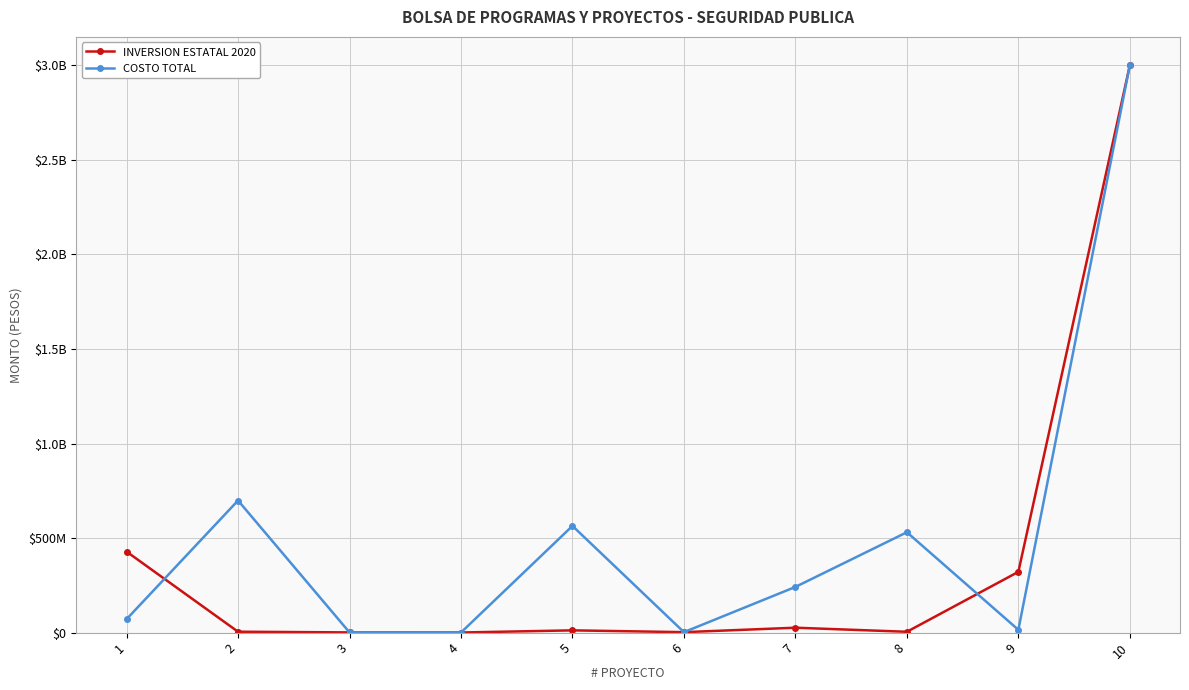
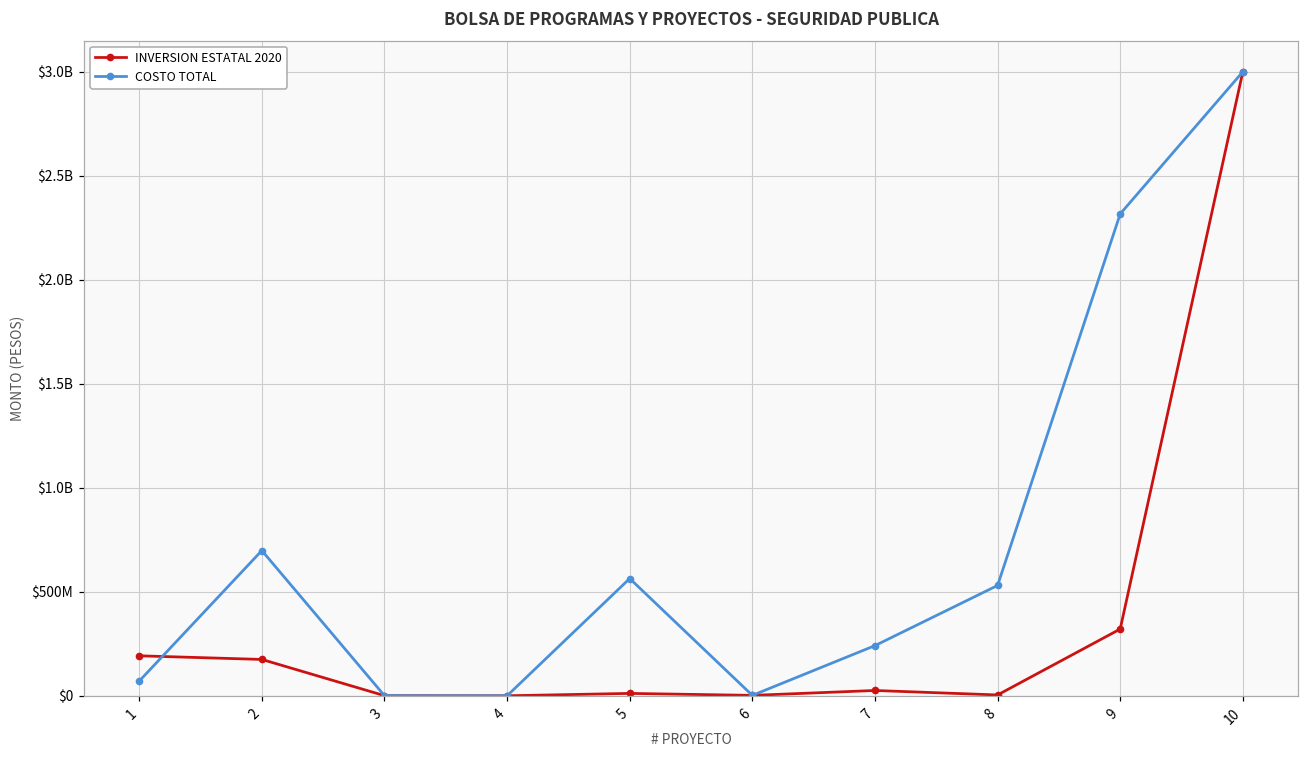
  {
    "INVERSION ESTATAL 2020": {
-     "1": "$430000000",
-     "2": "$0",
+     "1": "$190000000",
+     "2": "$180000000",
      "5": "$10000000",
      "7": "$30000000",
      "8": "$0",
      "9": "$320000000"
    },
    "COSTO TOTAL": {
      "1": "$70000000",
      "2": "$700000000",
      "5": "$560000000",
      "7": "$240000000",
      "8": "$530000000",
-     "9": "$20000000"
+     "9": "$2320000000"
    }
  }
